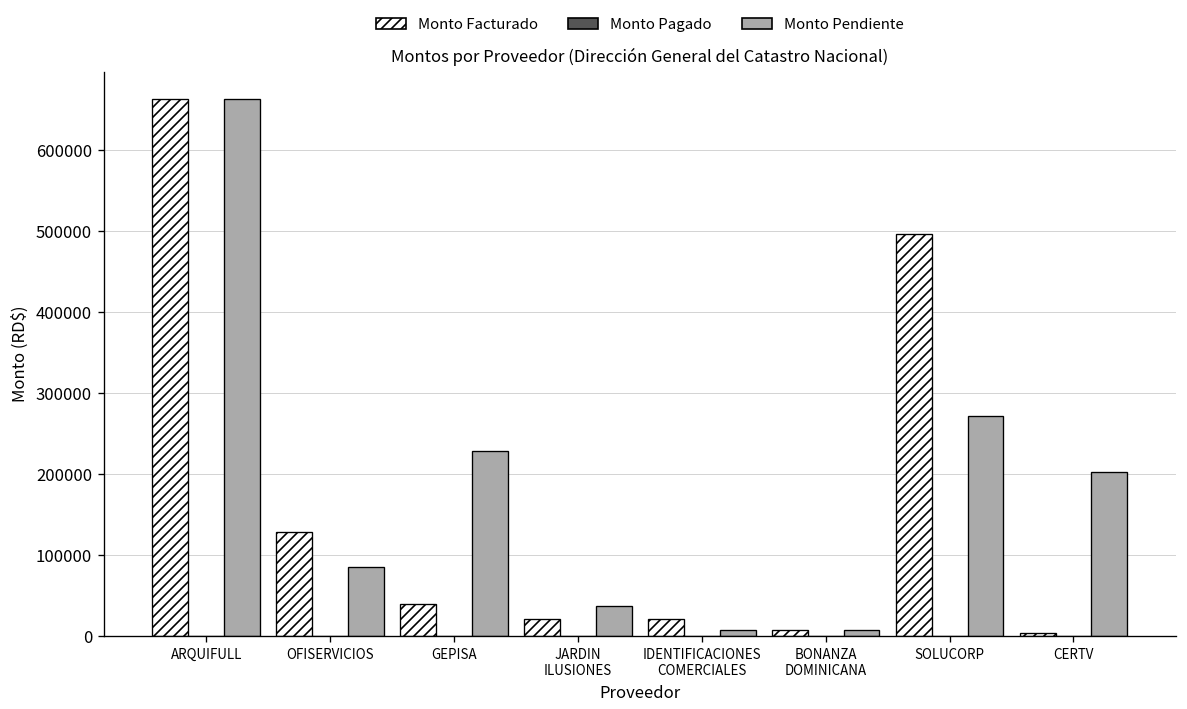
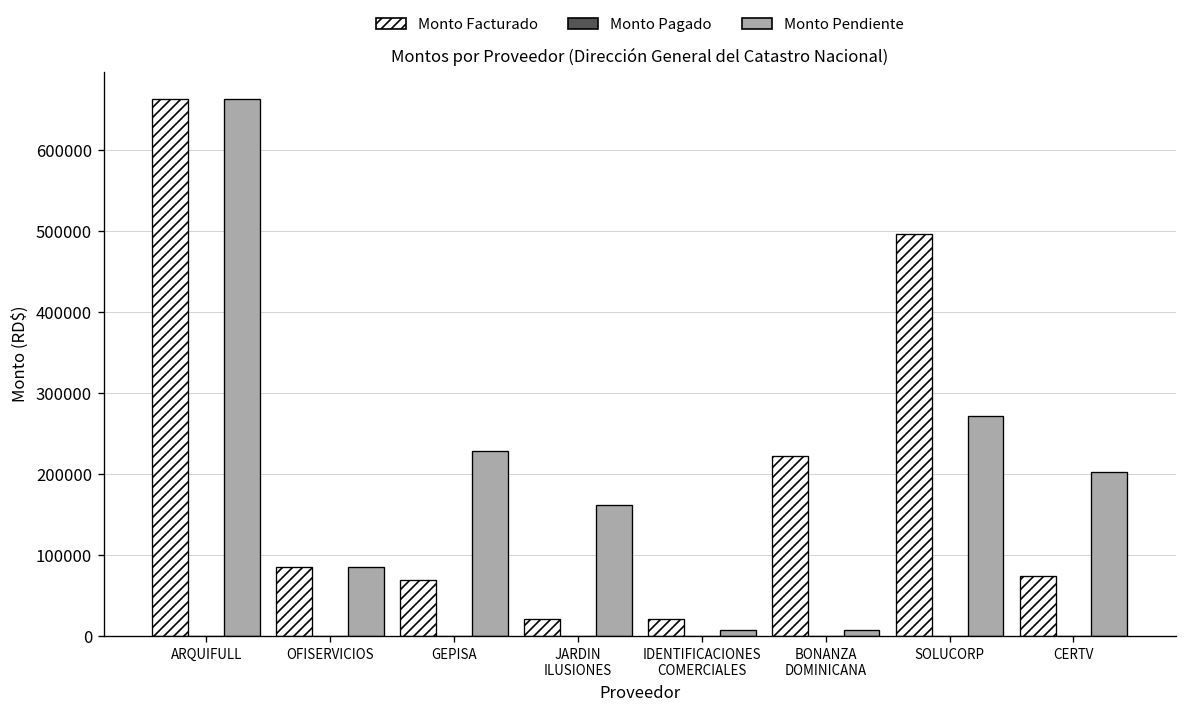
  {
    "Monto Facturado": {
      "ARQUIFULL": 660000,
-     "OFISERVICIOS": 130000,
-     "GEPISA": 40000,
+     "OFISERVICIOS": 80000,
+     "GEPISA": 70000,
      "JARDIN ILUSIONES": 20000,
      "IDENTIFICACIONES COMERCIALES": 20000,
-     "BONANZA DOMINICANA": 10000,
+     "BONANZA DOMINICANA": 220000,
      "SOLUCORP": 500000,
-     "CERTV": 0
+     "CERTV": 70000
    },
    "Monto Pagado": {
      "ARQUIFULL": 0,
      "OFISERVICIOS": 0,
      "GEPISA": 0,
      "JARDIN ILUSIONES": 0,
      "IDENTIFICACIONES COMERCIALES": 0,
      "BONANZA DOMINICANA": 0,
      "SOLUCORP": 0,
      "CERTV": 0
    },
    "Monto Pendiente": {
      "ARQUIFULL": 660000,
      "OFISERVICIOS": 80000,
      "GEPISA": 230000,
-     "JARDIN ILUSIONES": 40000,
+     "JARDIN ILUSIONES": 160000,
      "IDENTIFICACIONES COMERCIALES": 10000,
      "BONANZA DOMINICANA": 10000,
      "SOLUCORP": 270000,
      "CERTV": 200000
    }
  }
